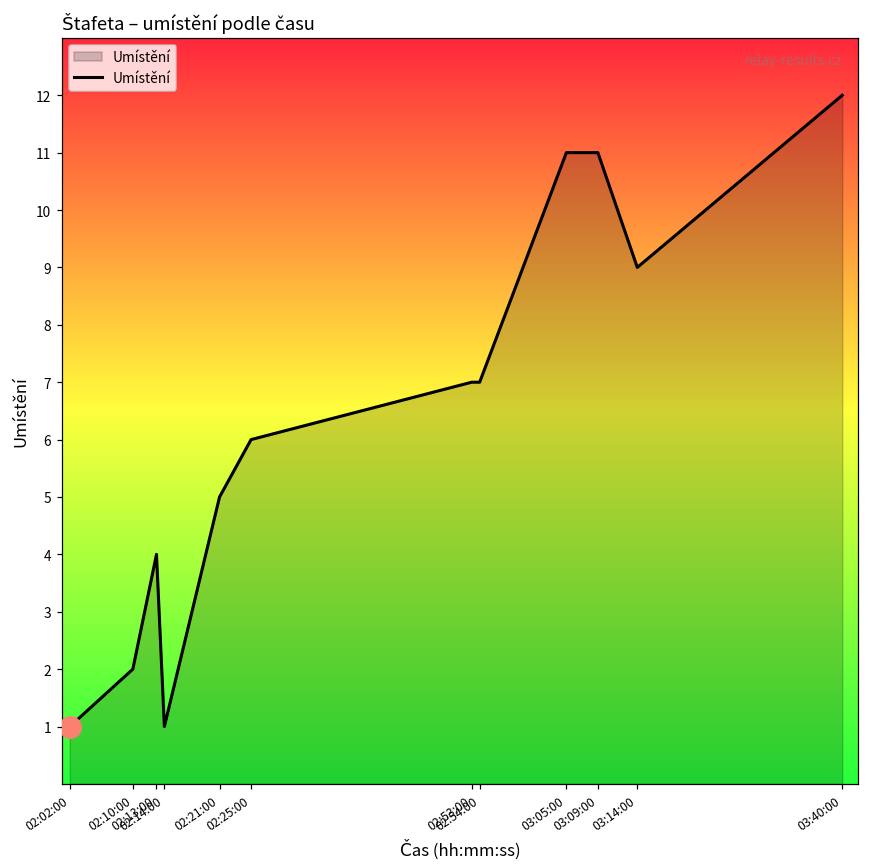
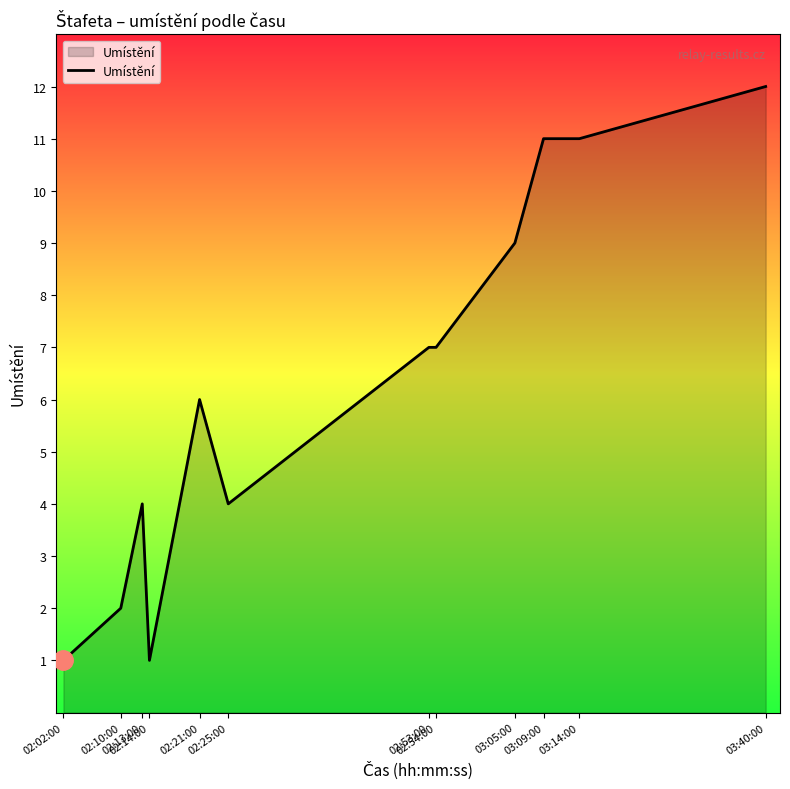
  {
    "Umístění": {
      "02:10:00": 2,
      "02:13:00": 4,
      "02:14:00": 1,
-     "02:21:00": 5,
-     "02:25:00": 6,
+     "02:21:00": 6,
+     "02:25:00": 4,
      "02:53:00": 7,
      "02:54:00": 7,
-     "03:05:00": 11,
+     "03:05:00": 9,
      "03:09:00": 11,
-     "03:14:00": 9,
+     "03:14:00": 11,
      "03:40:00": 12
    }
  }
